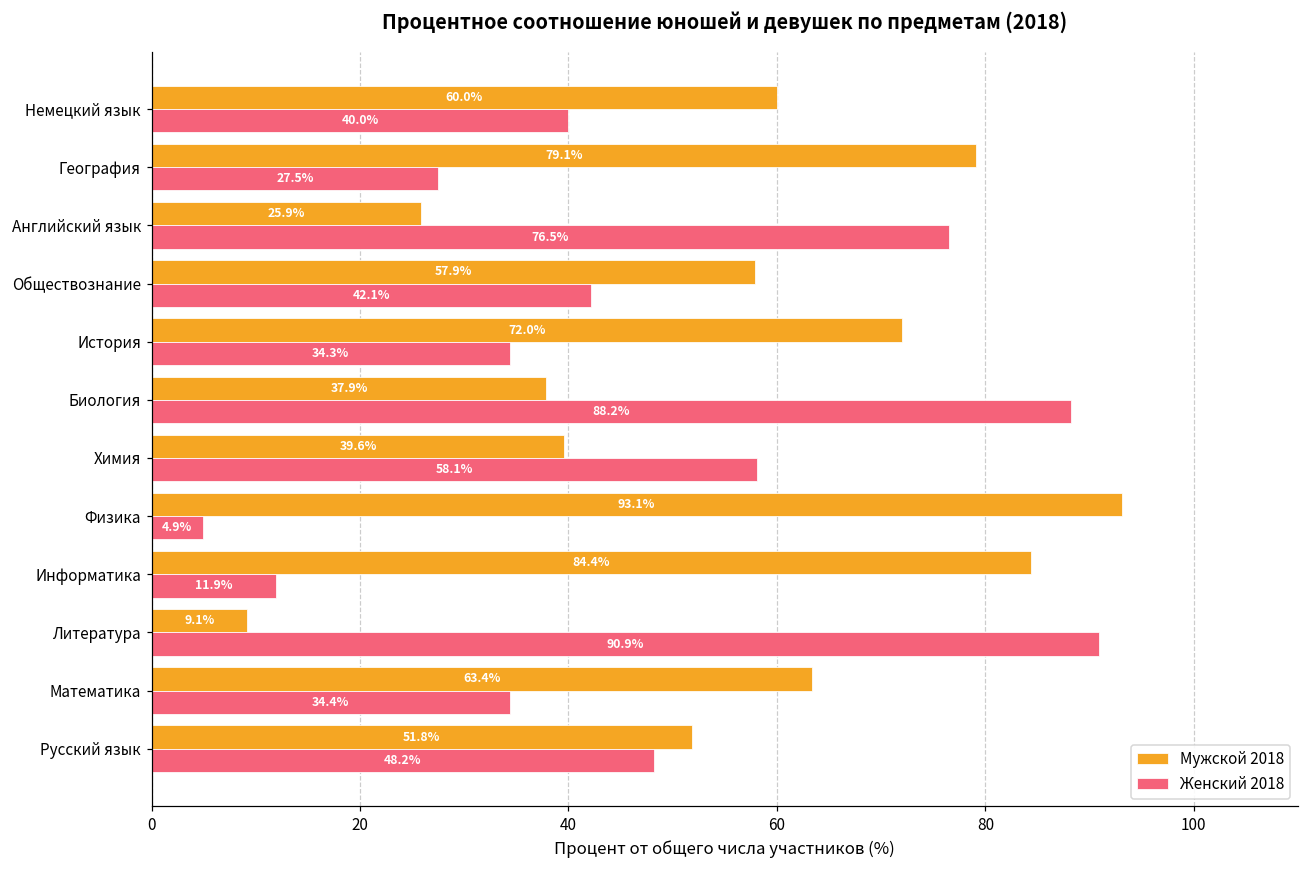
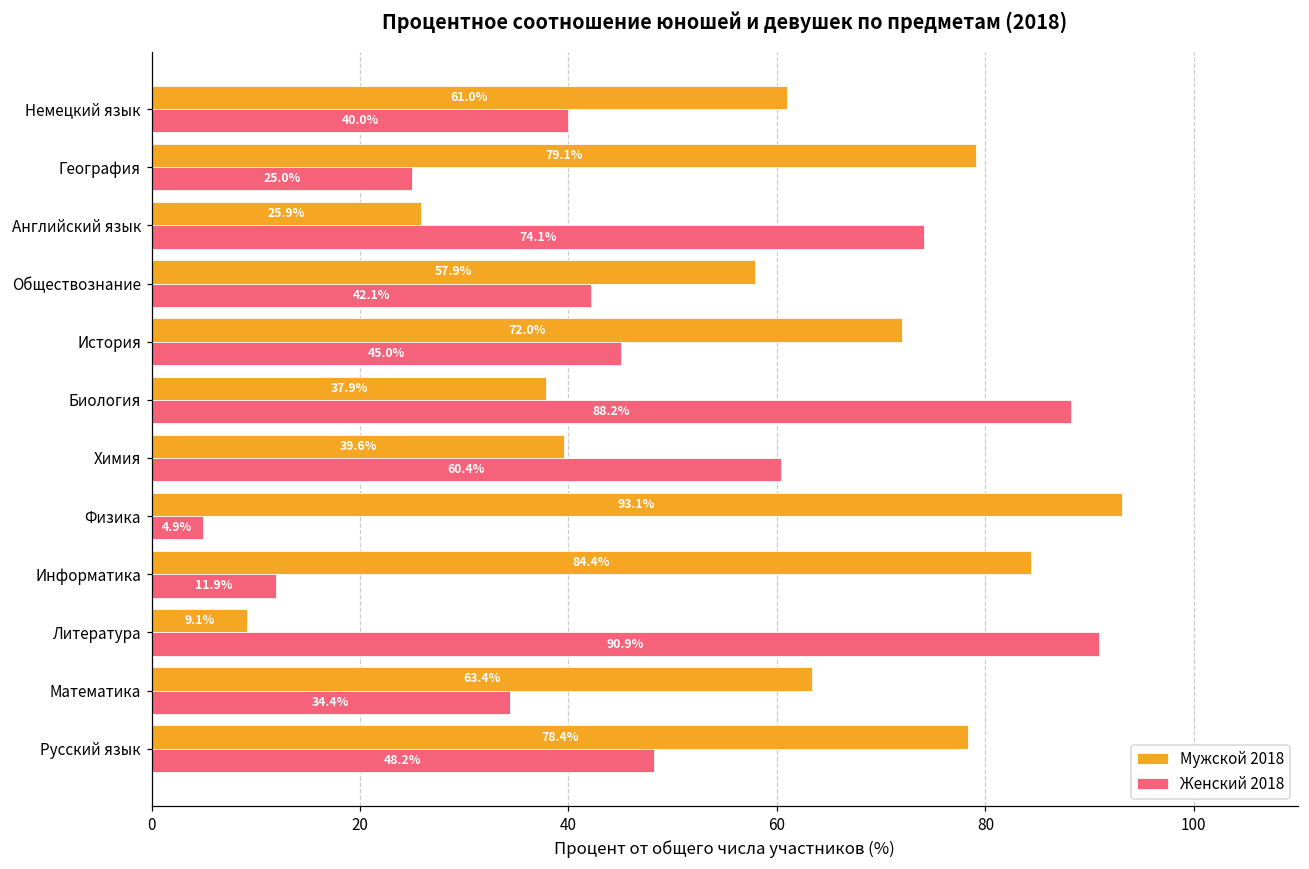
  {
    "Мужской 2018": {
-     "Немецкий язык": "60.0%",
+     "Немецкий язык": "61.0%",
      "География": "79.1%",
      "Английский язык": "25.9%",
      "Обществознание": "57.9%",
      "История": "72.0%",
      "Биология": "37.9%",
      "Химия": "39.6%",
      "Физика": "93.1%",
      "Информатика": "84.4%",
      "Литература": "9.1%",
      "Математика": "63.4%",
-     "Русский язык": "51.8%"
+     "Русский язык": "78.4%"
    },
    "Женский 2018": {
      "Немецкий язык": "40.0%",
-     "География": "27.5%",
-     "Английский язык": "76.5%",
+     "География": "25.0%",
+     "Английский язык": "74.1%",
      "Обществознание": "42.1%",
-     "История": "34.3%",
+     "История": "45.0%",
      "Биология": "88.2%",
-     "Химия": "58.1%",
+     "Химия": "60.4%",
      "Физика": "4.9%",
      "Информатика": "11.9%",
      "Литература": "90.9%",
      "Математика": "34.4%",
      "Русский язык": "48.2%"
    }
  }
